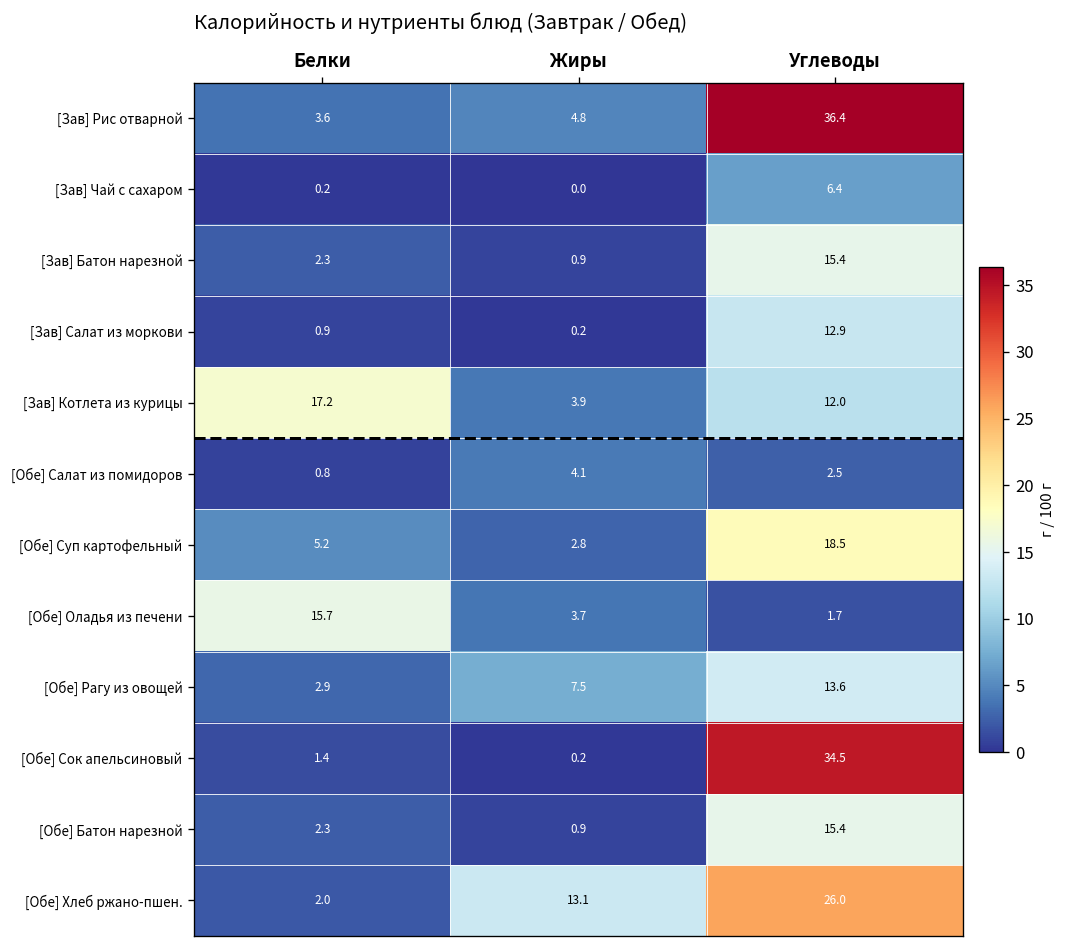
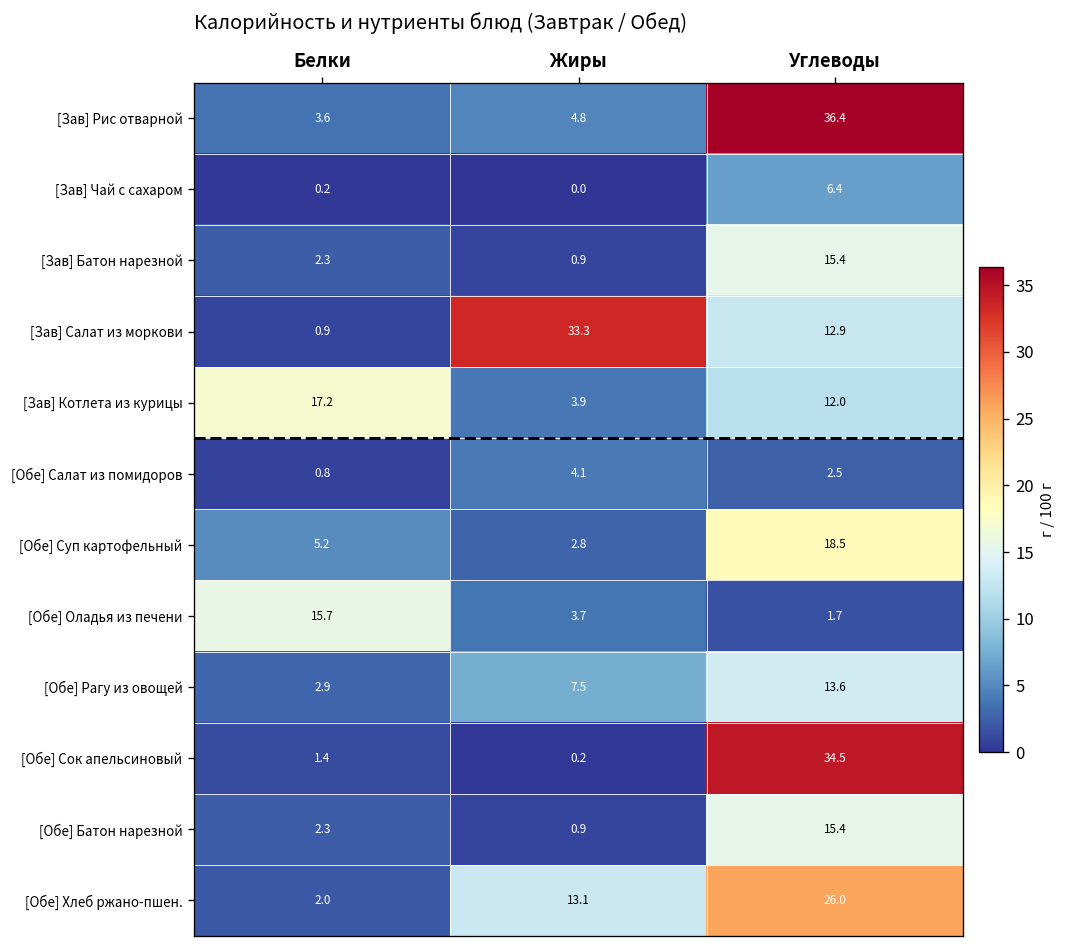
  {
    "[Зав] Рис отварной": {
      "Белки": 3.6,
      "Жиры": 4.8,
      "Углеводы": 36.4
    },
    "[Зав] Чай с сахаром": {
      "Белки": 0.2,
      "Жиры": 0.0,
      "Углеводы": 6.4
    },
    "[Зав] Батон нарезной": {
      "Белки": 2.3,
      "Жиры": 0.9,
      "Углеводы": 15.4
    },
    "[Зав] Салат из моркови": {
      "Белки": 0.9,
-     "Жиры": 0.2,
+     "Жиры": 33.3,
      "Углеводы": 12.9
    },
    "[Зав] Котлета из курицы": {
      "Белки": 17.2,
      "Жиры": 3.9,
      "Углеводы": 12.0
    },
    "[Обе] Салат из помидоров": {
      "Белки": 0.8,
      "Жиры": 4.1,
      "Углеводы": 2.5
    },
    "[Обе] Суп картофельный": {
      "Белки": 5.2,
      "Жиры": 2.8,
      "Углеводы": 18.5
    },
    "[Обе] Оладья из печени": {
      "Белки": 15.7,
      "Жиры": 3.7,
      "Углеводы": 1.7
    },
    "[Обе] Рагу из овощей": {
      "Белки": 2.9,
      "Жиры": 7.5,
      "Углеводы": 13.6
    },
    "[Обе] Сок апельсиновый": {
      "Белки": 1.4,
      "Жиры": 0.2,
      "Углеводы": 34.5
    },
    "[Обе] Батон нарезной": {
      "Белки": 2.3,
      "Жиры": 0.9,
      "Углеводы": 15.4
    },
    "[Обе] Хлеб ржано-пшен.": {
      "Белки": 2.0,
      "Жиры": 13.1,
      "Углеводы": 26.0
    }
  }
